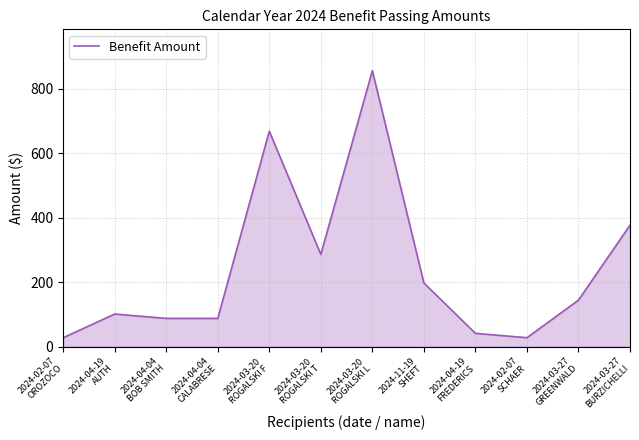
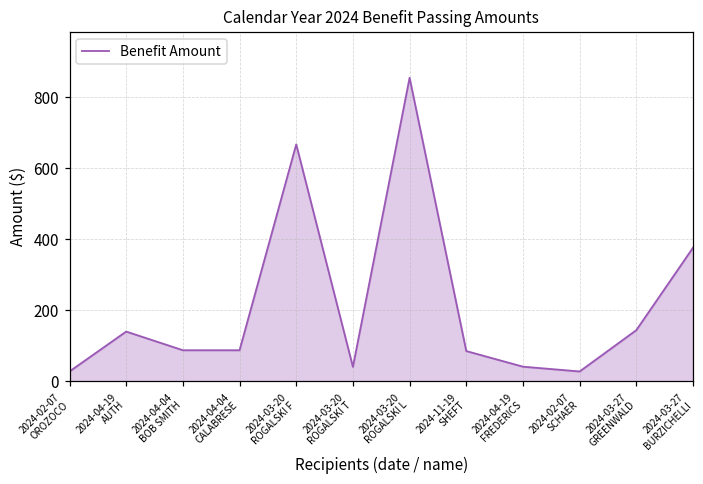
  {
    "2024-02-07 OROZOCO": 30,
-   "2024-04-19 AUTH": 100,
+   "2024-04-19 AUTH": 140,
    "2024-04-04 BOB SMITH": 90,
    "2024-04-04 CALABRESE": 90,
    "2024-03-20 ROGALSKI F": 670,
-   "2024-03-20 ROGALSKI T": 290,
+   "2024-03-20 ROGALSKI T": 40,
    "2024-03-20 ROGALSKI L": 860,
-   "2024-11-19 SHEFT": 200,
+   "2024-11-19 SHEFT": 90,
    "2024-04-19 FREDERICS": 40,
    "2024-02-07 SCHAER": 30,
    "2024-03-27 GREENWALD": 140,
    "2024-03-27 BURZICHELLI": 380
  }
